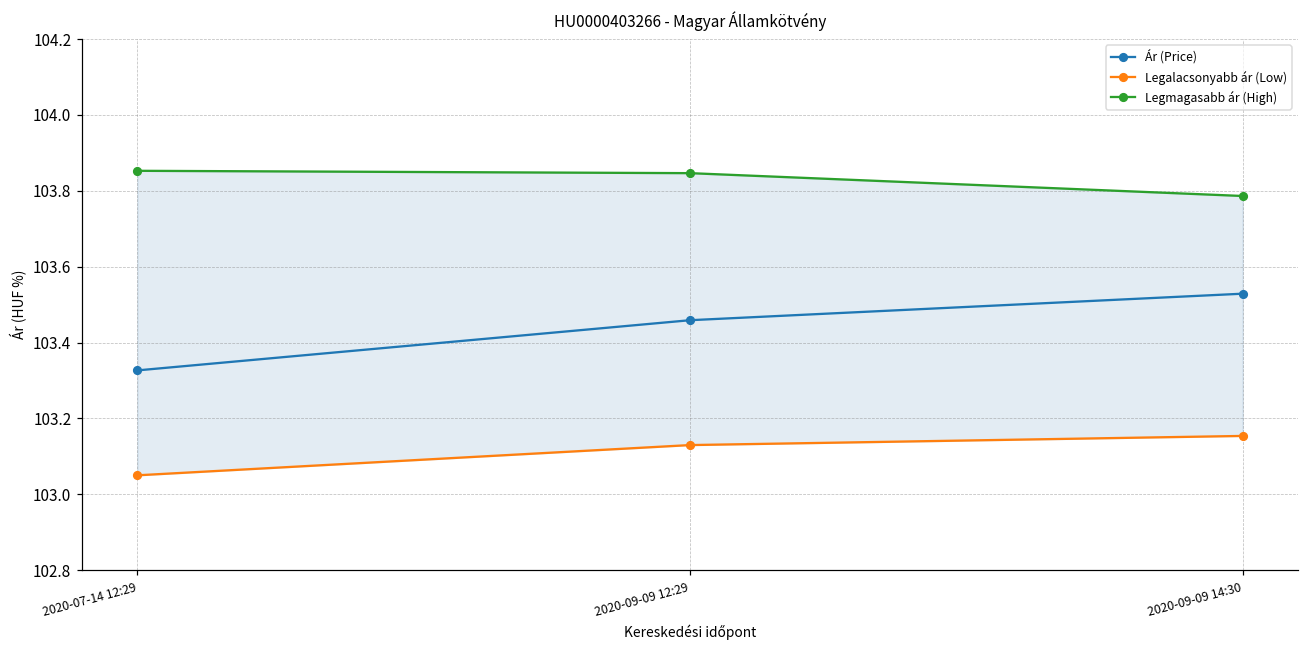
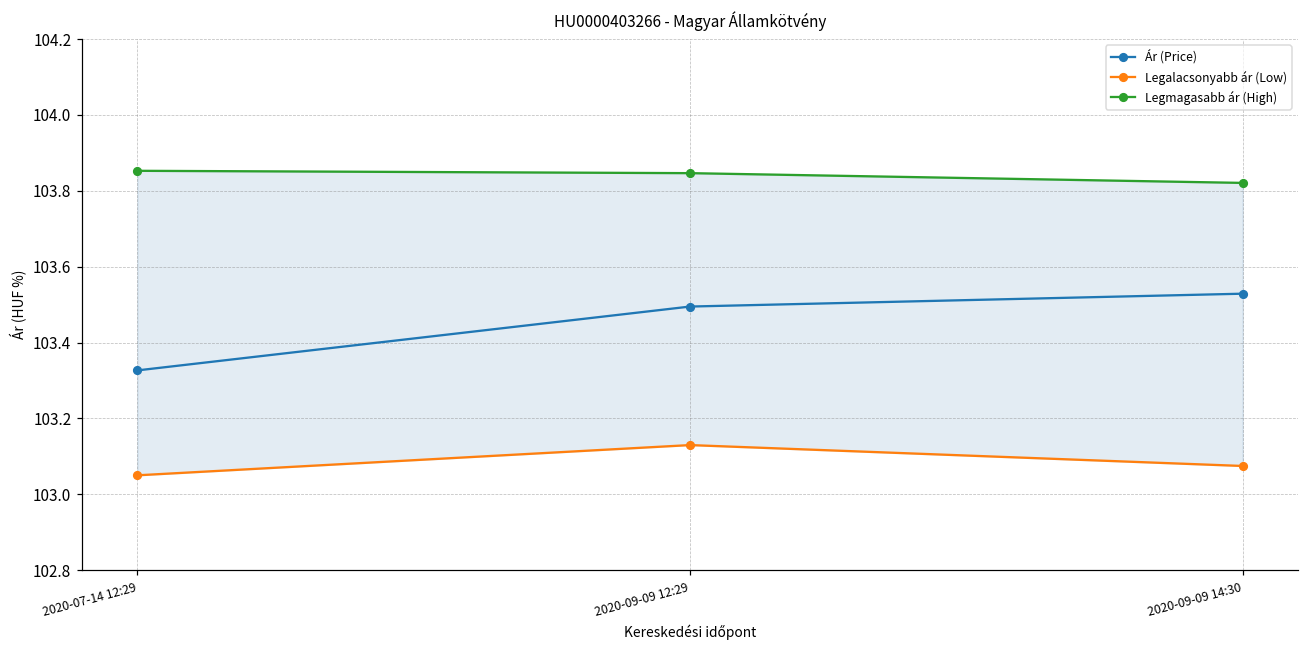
  {
    "Ár (Price)": {
      "2020-07-14 12:29": 103.33,
-     "2020-09-09 12:29": 103.46,
+     "2020-09-09 12:29": 103.50,
      "2020-09-09 14:30": 103.53
    },
    "Legalacsonyabb ár (Low)": {
      "2020-07-14 12:29": 103.05,
      "2020-09-09 12:29": 103.13,
-     "2020-09-09 14:30": 103.15
+     "2020-09-09 14:30": 103.07
    },
    "Legmagasabb ár (High)": {
      "2020-07-14 12:29": 103.85,
      "2020-09-09 12:29": 103.85,
-     "2020-09-09 14:30": 103.79
+     "2020-09-09 14:30": 103.82
    }
  }
